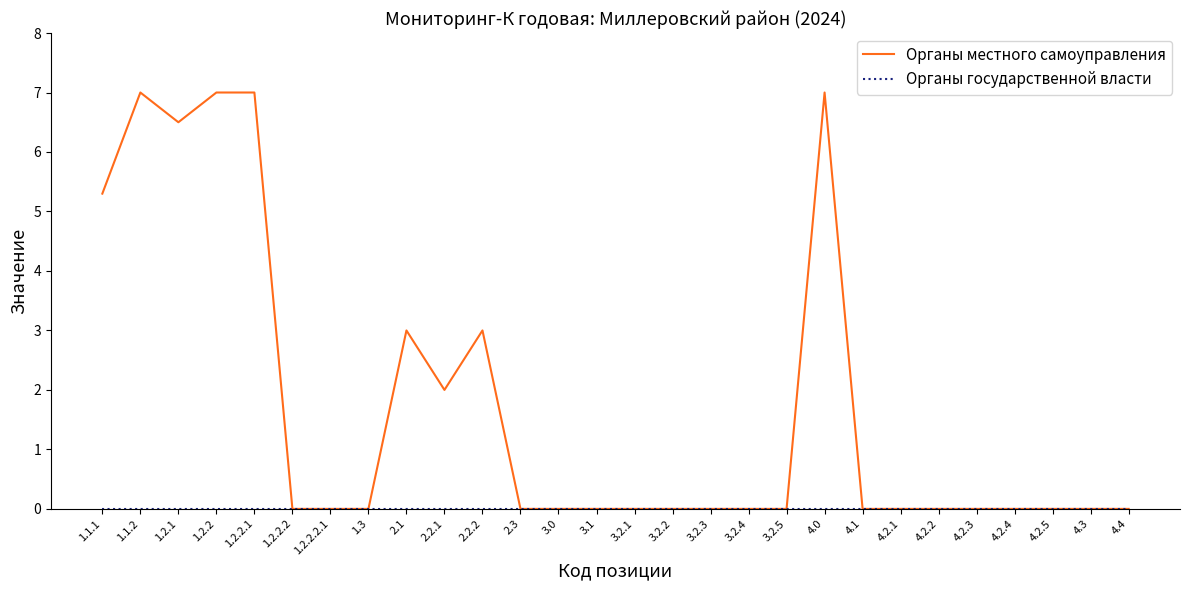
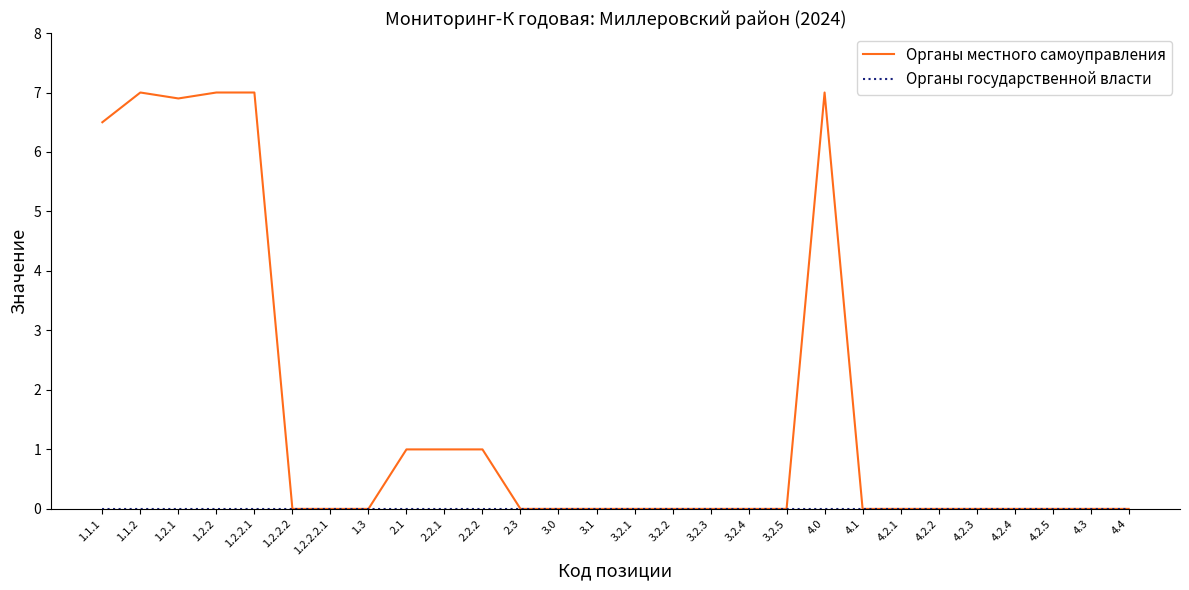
  {
    "Органы местного самоуправления": {
-     "1.1.1": 5.3,
+     "1.1.1": 6.5,
      "1.1.2": 7.0,
-     "1.2.1": 6.5,
+     "1.2.1": 6.9,
      "1.2.2": 7.0,
      "1.2.2.1": 7.0,
-     "2.1": 3,
-     "2.2.1": 2,
-     "2.2.2": 3,
+     "2.1": 1,
+     "2.2.1": 1,
+     "2.2.2": 1,
      "4.0": 7.0
    },
    "Органы государственной власти": {
      "1.1.1": 0.0,
      "1.1.2": 0.0,
      "1.2.1": 0.0,
      "1.2.2": 0.0,
      "1.2.2.1": 0.0,
      "2.1": 0.0,
      "2.2.1": 0.0,
      "2.2.2": 0.0,
      "4.0": 0.0
    }
  }
